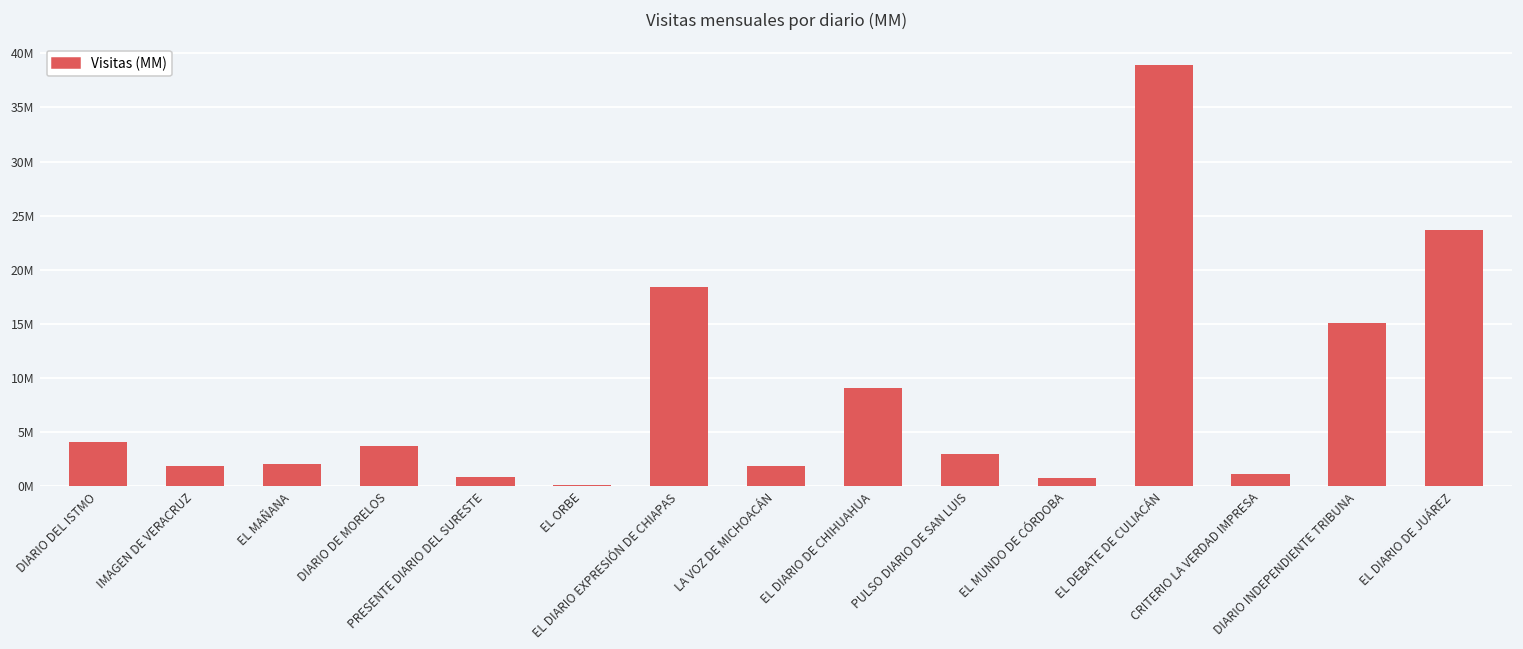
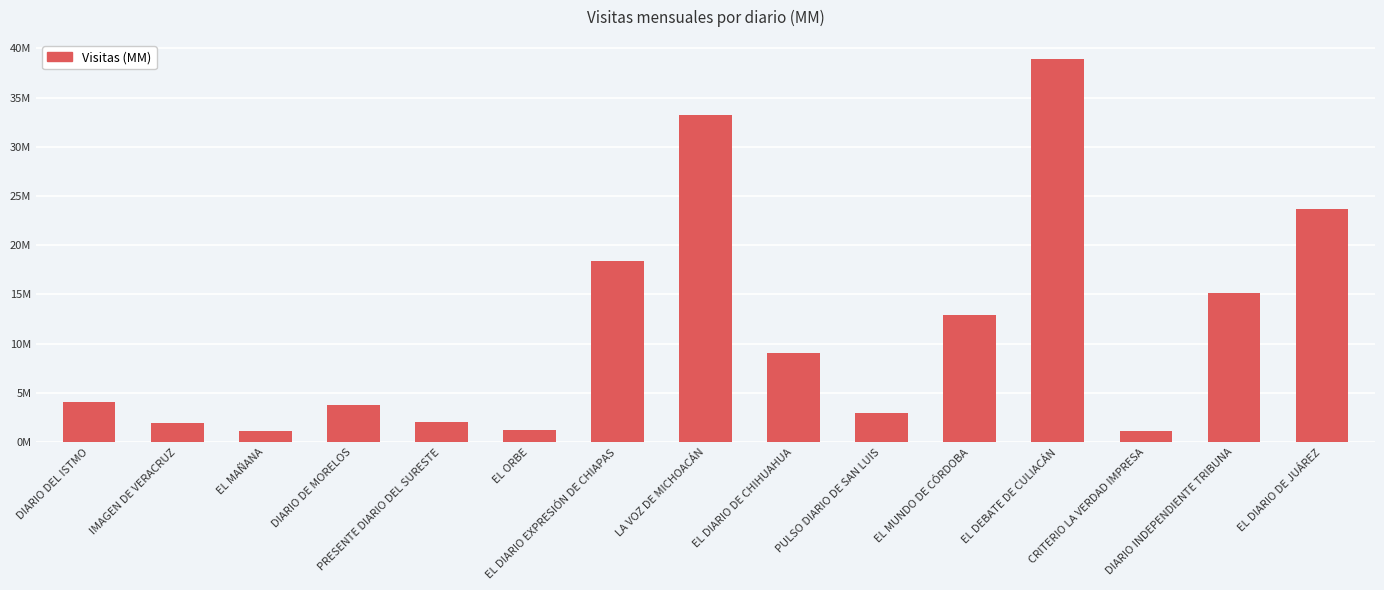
  {
    "DIARIO DEL ISTMO": 4000000,
    "IMAGEN DE VERACRUZ": 2000000,
-   "EL MAÑANA": 2000000,
+   "EL MAÑANA": 1000000,
    "DIARIO DE MORELOS": 4000000,
-   "PRESENTE DIARIO DEL SURESTE": 1000000,
-   "EL ORBE": 0,
+   "PRESENTE DIARIO DEL SURESTE": 2000000,
+   "EL ORBE": 1000000,
    "EL DIARIO EXPRESIÓN DE CHIAPAS": 18000000,
-   "LA VOZ DE MICHOACÁN": 2000000,
+   "LA VOZ DE MICHOACÁN": 33000000,
    "EL DIARIO DE CHIHUAHUA": 9000000,
    "PULSO DIARIO DE SAN LUIS": 3000000,
-   "EL MUNDO DE CÓRDOBA": 1000000,
+   "EL MUNDO DE CÓRDOBA": 13000000,
    "EL DEBATE DE CULIACÁN": 39000000,
    "CRITERIO LA VERDAD IMPRESA": 1000000,
    "DIARIO INDEPENDIENTE TRIBUNA": 15000000,
    "EL DIARIO DE JUÁREZ": 24000000
  }
